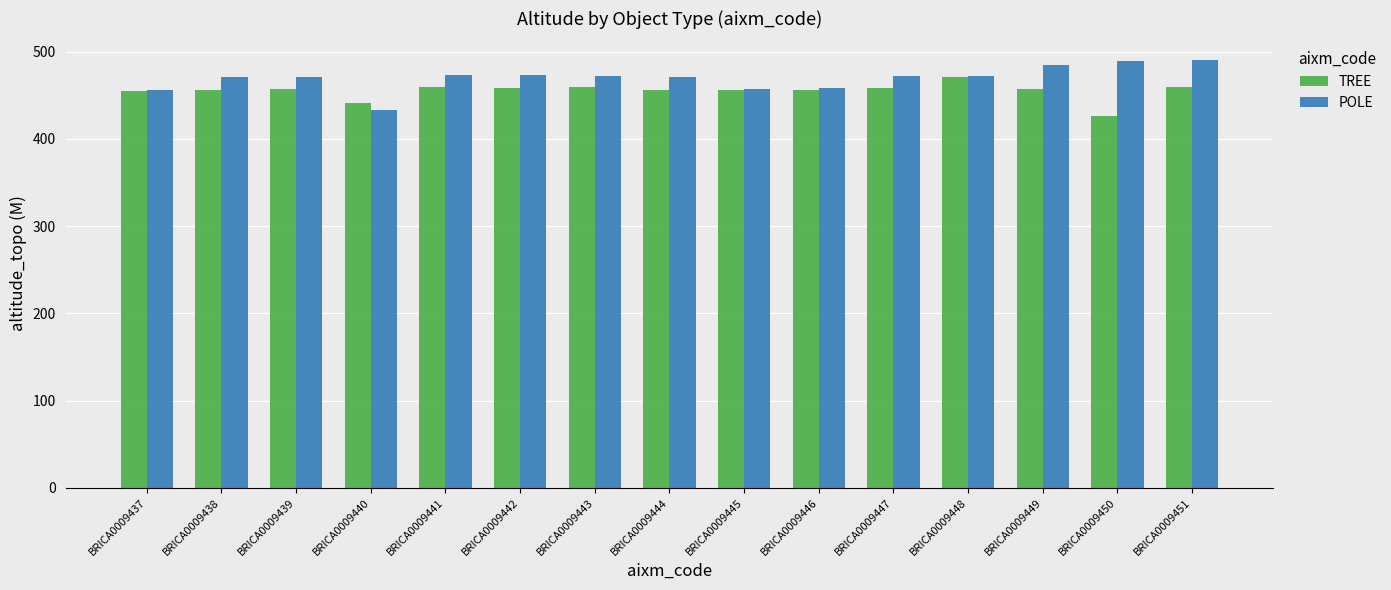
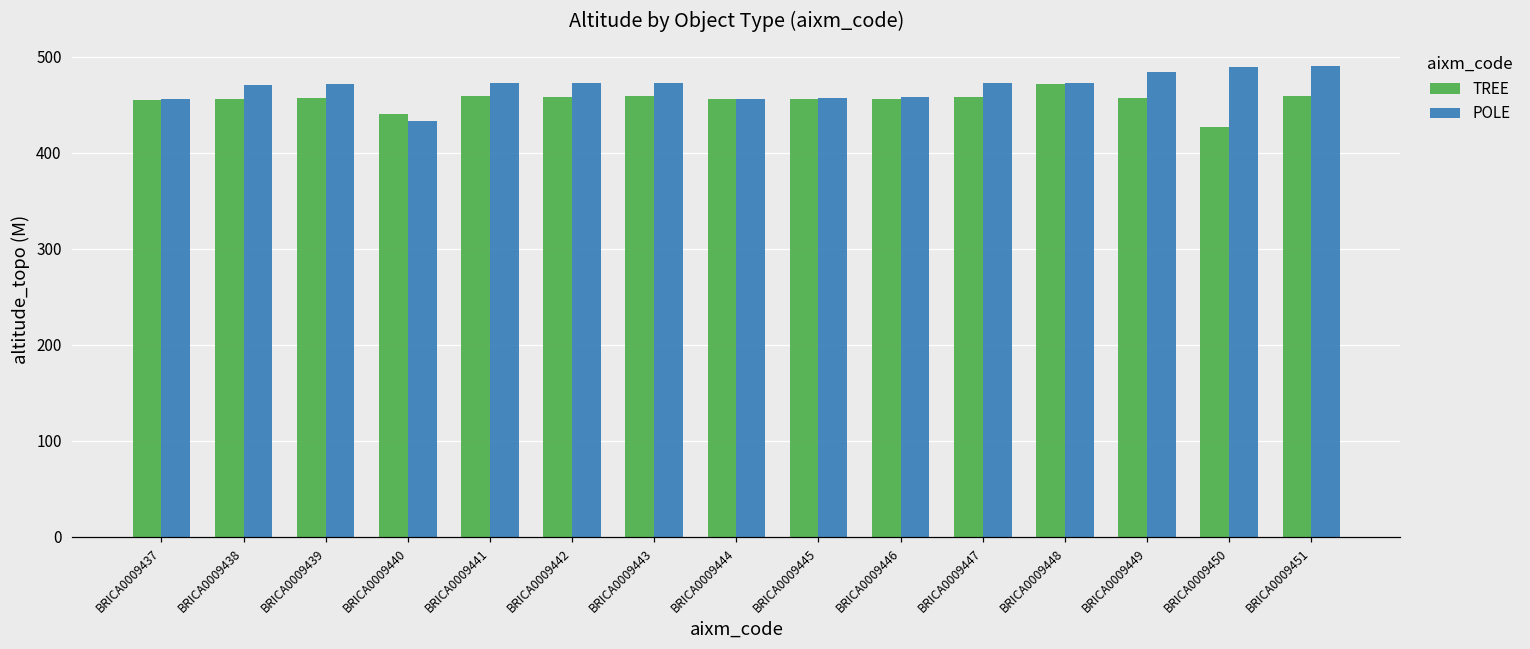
  {
    "TREE": {
      "BRICA0009437": 460,
      "BRICA0009438": 460,
      "BRICA0009439": 460,
      "BRICA0009440": 440,
      "BRICA0009441": 460,
      "BRICA0009442": 460,
      "BRICA0009443": 460,
      "BRICA0009444": 460,
      "BRICA0009445": 460,
      "BRICA0009446": 460,
      "BRICA0009447": 460,
      "BRICA0009448": 470,
      "BRICA0009449": 460,
      "BRICA0009450": 430,
      "BRICA0009451": 460
    },
    "POLE": {
      "BRICA0009437": 460,
      "BRICA0009438": 470,
      "BRICA0009439": 470,
      "BRICA0009440": 430,
      "BRICA0009441": 470,
      "BRICA0009442": 470,
      "BRICA0009443": 470,
-     "BRICA0009444": 470,
+     "BRICA0009444": 460,
      "BRICA0009445": 460,
      "BRICA0009446": 460,
      "BRICA0009447": 470,
      "BRICA0009448": 470,
      "BRICA0009449": 480,
      "BRICA0009450": 490,
      "BRICA0009451": 490
    }
  }
